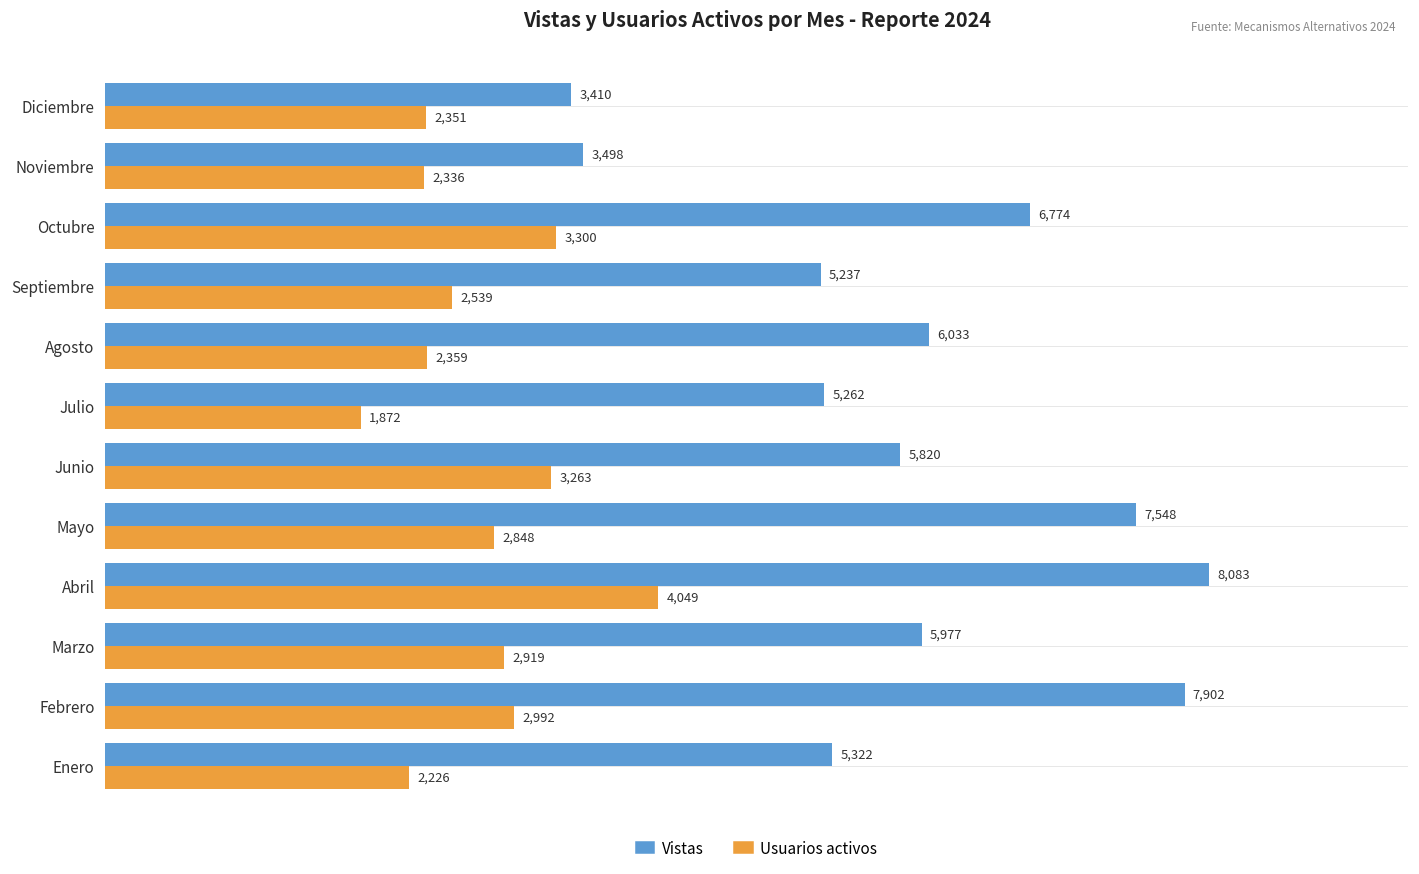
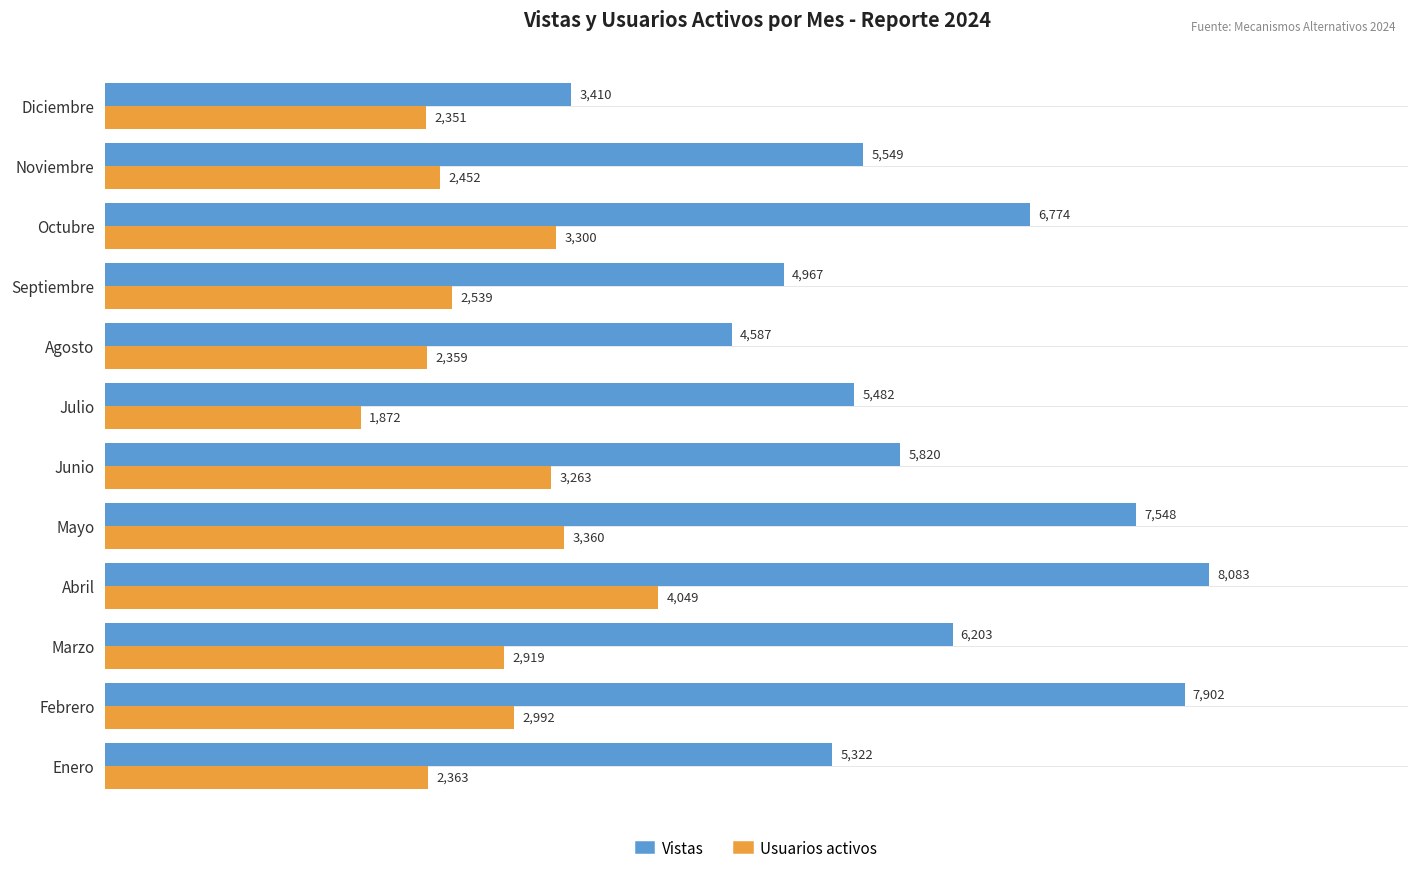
  {
    "Vistas": {
      "Diciembre": "3,410",
-     "Noviembre": "3,498",
+     "Noviembre": "5,549",
      "Octubre": "6,774",
-     "Septiembre": "5,237",
-     "Agosto": "6,033",
-     "Julio": "5,262",
+     "Septiembre": "4,967",
+     "Agosto": "4,587",
+     "Julio": "5,482",
      "Junio": "5,820",
      "Mayo": "7,548",
      "Abril": "8,083",
-     "Marzo": "5,977",
+     "Marzo": "6,203",
      "Febrero": "7,902",
      "Enero": "5,322"
    },
    "Usuarios activos": {
      "Diciembre": "2,351",
-     "Noviembre": "2,336",
+     "Noviembre": "2,452",
      "Octubre": "3,300",
      "Septiembre": "2,539",
      "Agosto": "2,359",
      "Julio": "1,872",
      "Junio": "3,263",
-     "Mayo": "2,848",
+     "Mayo": "3,360",
      "Abril": "4,049",
      "Marzo": "2,919",
      "Febrero": "2,992",
-     "Enero": "2,226"
+     "Enero": "2,363"
    }
  }
